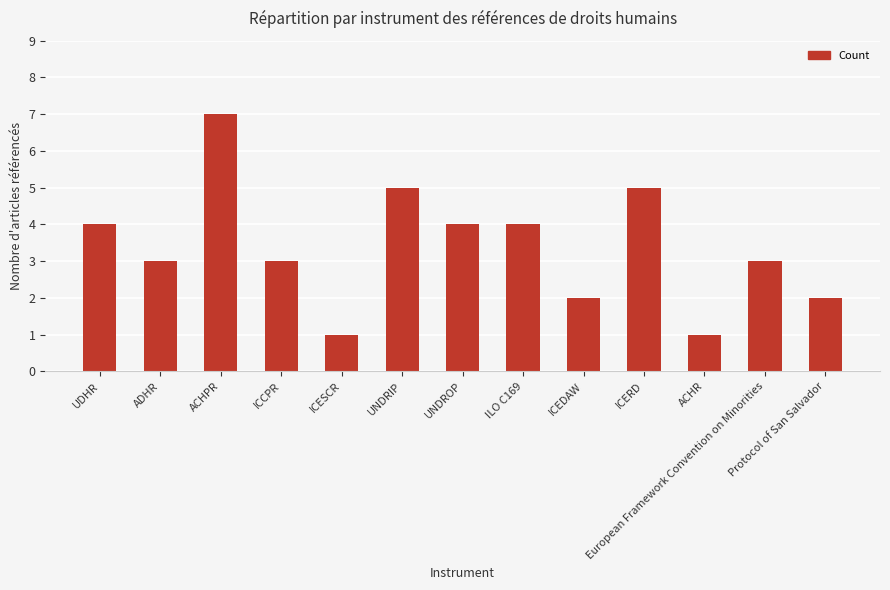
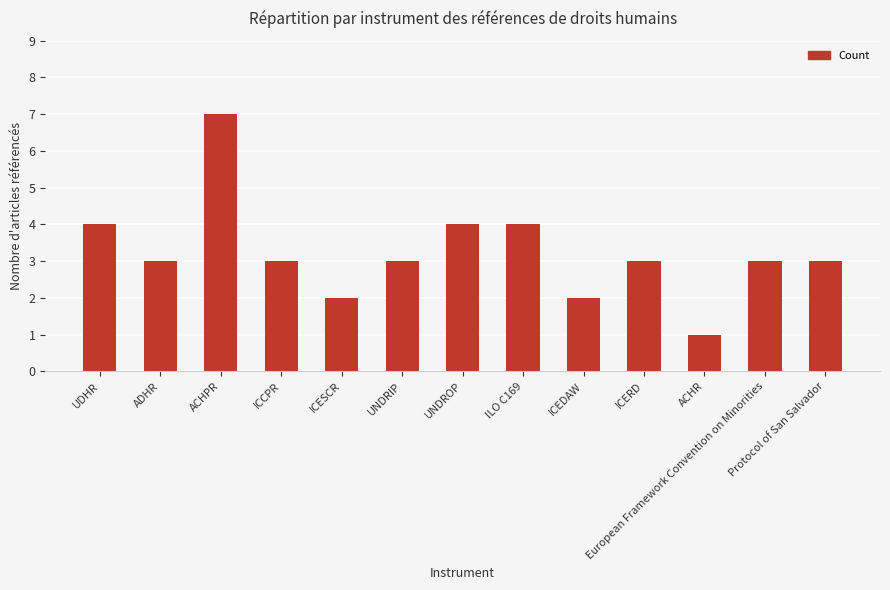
  {
    "UDHR": 4,
    "ADHR": 3,
    "ACHPR": 7,
    "ICCPR": 3,
-   "ICESCR": 1,
-   "UNDRIP": 5,
+   "ICESCR": 2,
+   "UNDRIP": 3,
    "UNDROP": 4,
    "ILO C169": 4,
    "ICEDAW": 2,
-   "ICERD": 5,
+   "ICERD": 3,
    "ACHR": 1,
    "European Framework Convention on Minorities": 3,
-   "Protocol of San Salvador": 2
+   "Protocol of San Salvador": 3
  }
